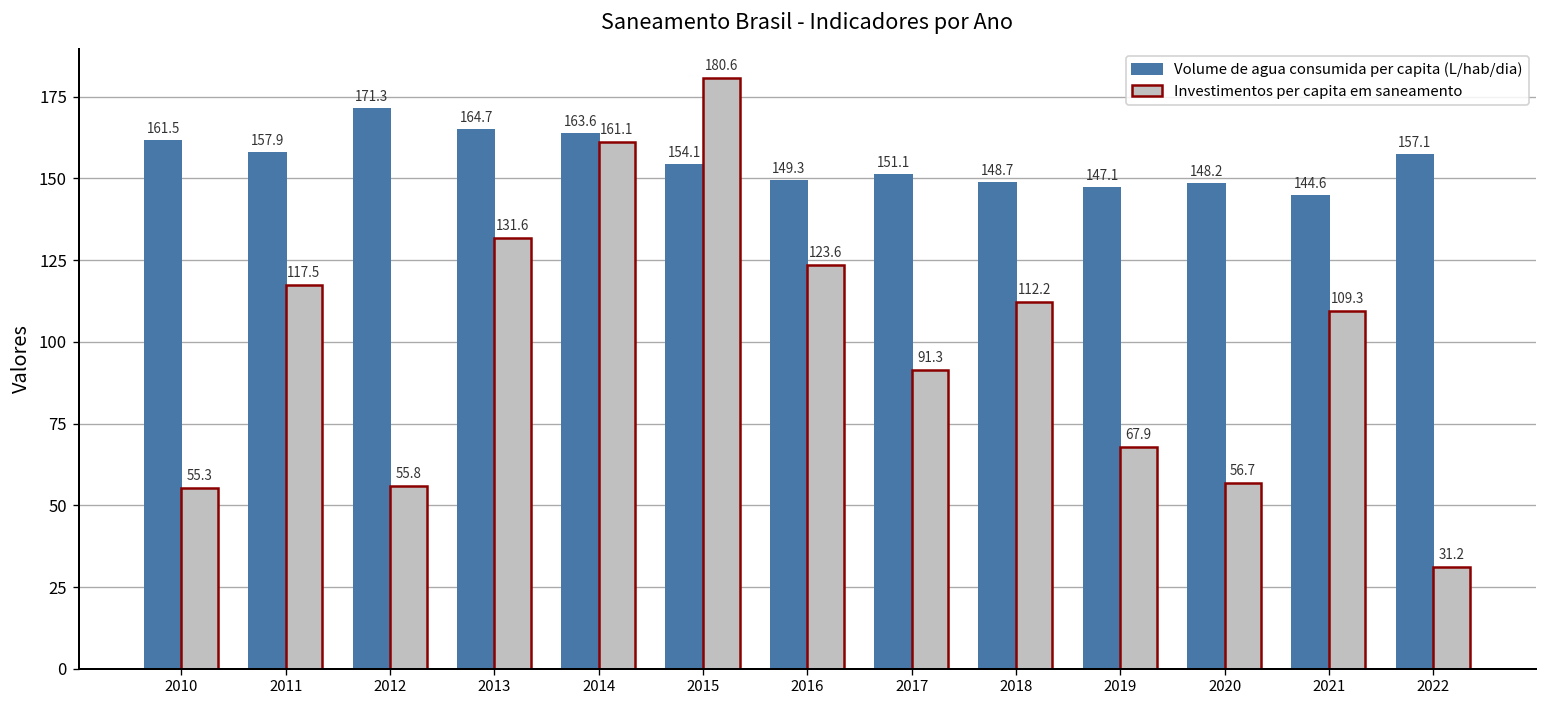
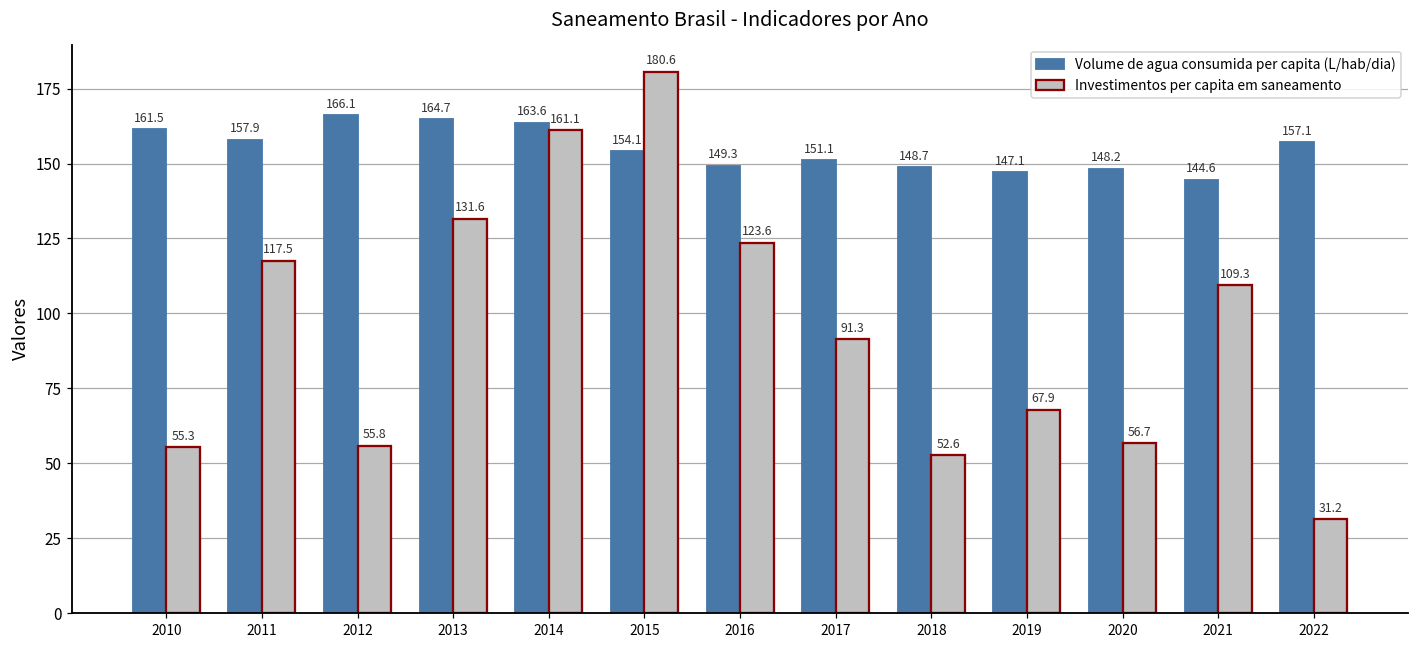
  {
    "Volume de agua consumida per capita (L/hab/dia)": {
      "2010": 161.5,
      "2011": 157.9,
-     "2012": 171.3,
+     "2012": 166.1,
      "2013": 164.7,
      "2014": 163.6,
      "2015": 154.1,
      "2016": 149.3,
      "2017": 151.1,
      "2018": 148.7,
      "2019": 147.1,
      "2020": 148.2,
      "2021": 144.6,
      "2022": 157.1
    },
    "Investimentos per capita em saneamento": {
      "2010": 55.3,
      "2011": 117.5,
      "2012": 55.8,
      "2013": 131.6,
      "2014": 161.1,
      "2015": 180.6,
      "2016": 123.6,
      "2017": 91.3,
-     "2018": 112.2,
+     "2018": 52.6,
      "2019": 67.9,
      "2020": 56.7,
      "2021": 109.3,
      "2022": 31.2
    }
  }
